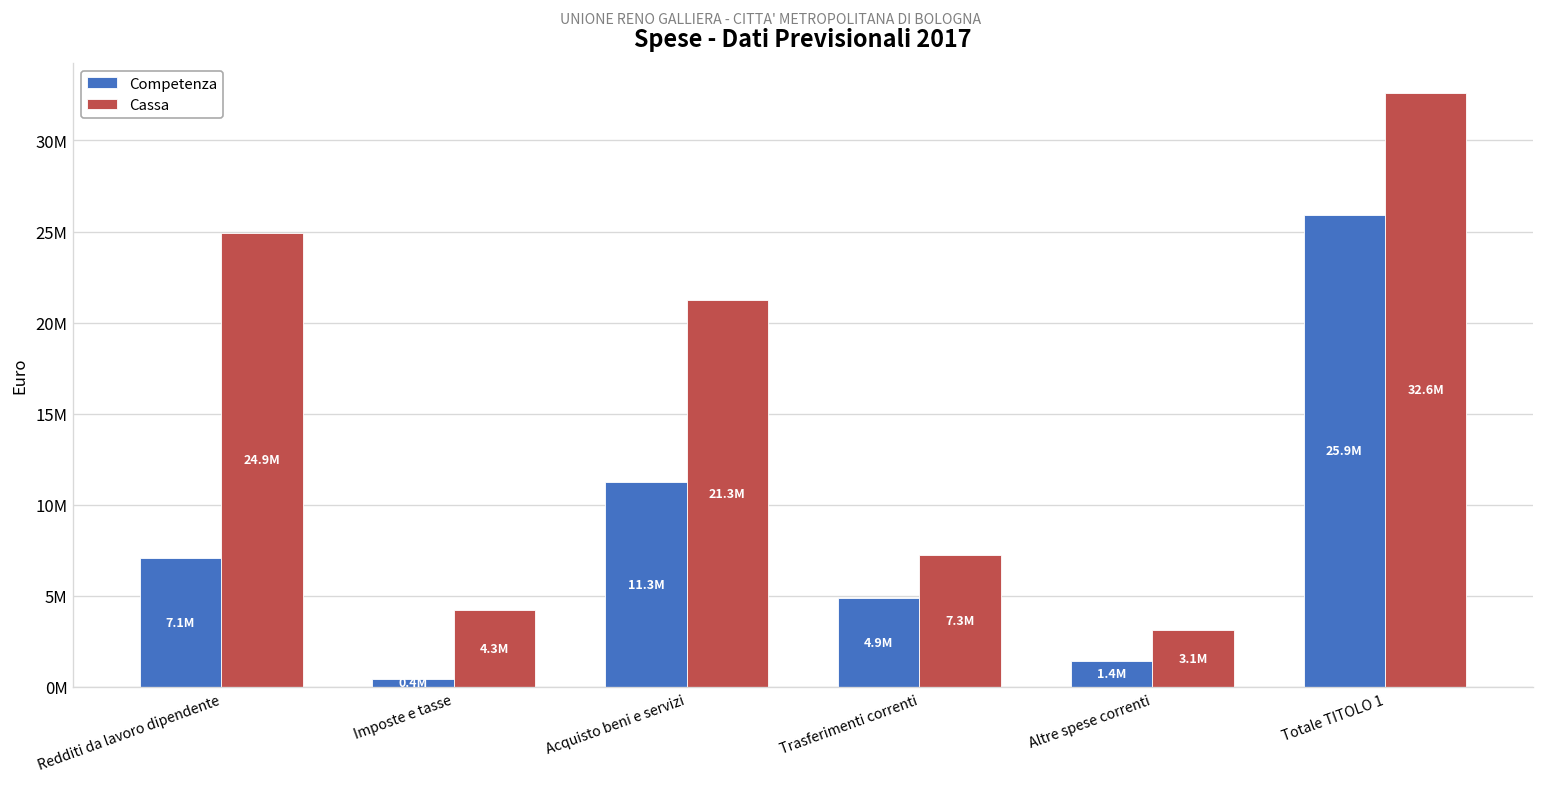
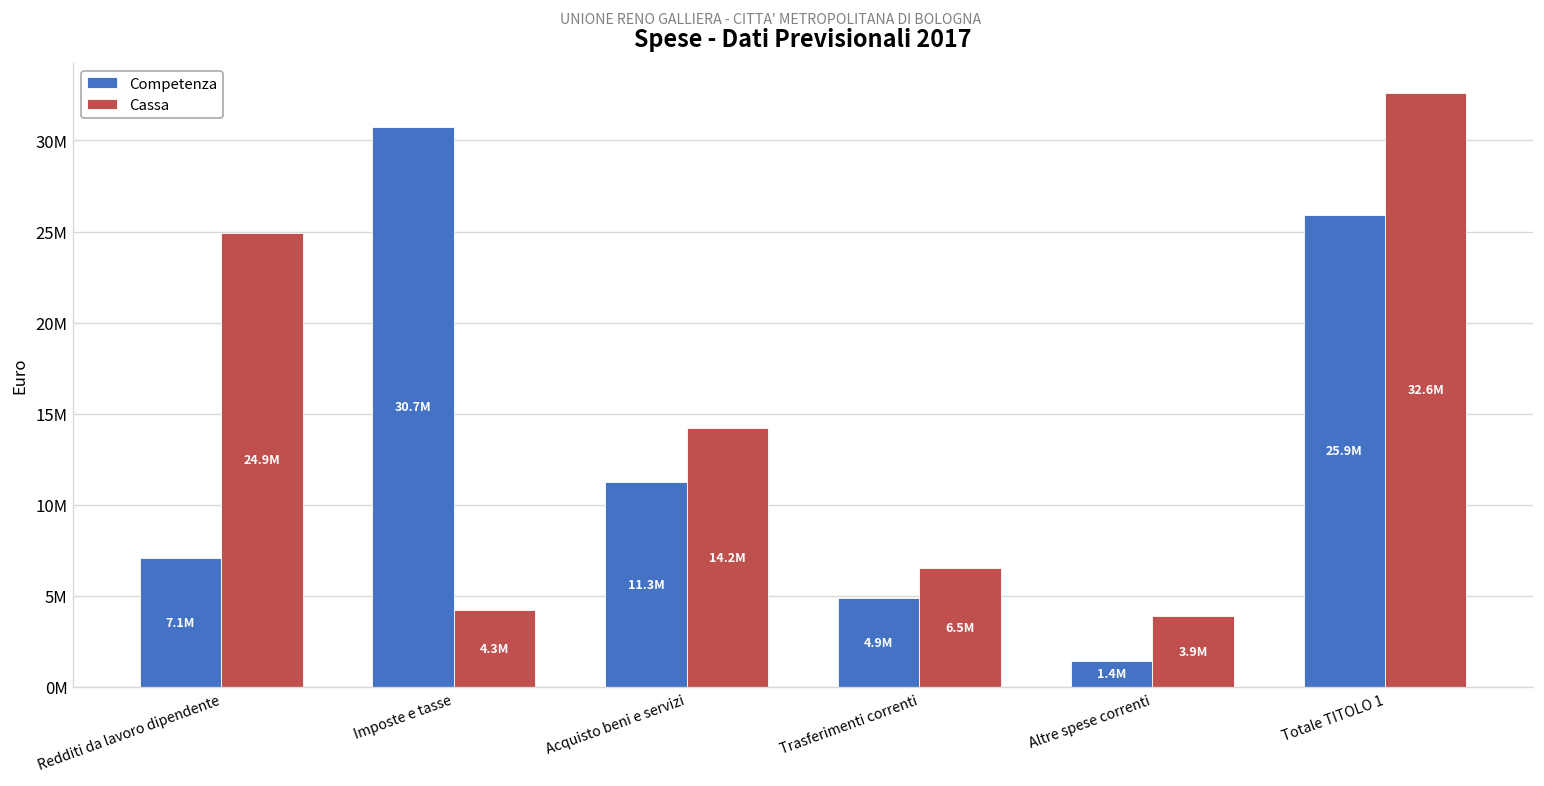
  {
    "Competenza": {
-     "Imposte e tasse": "400000"
+     "Imposte e tasse": "30700000"
    },
    "Cassa": {
      "Redditi da lavoro dipendente": "24.9M",
      "Imposte e tasse": "4.3M",
-     "Acquisto beni e servizi": "21.3M",
-     "Trasferimenti correnti": "7.3M",
-     "Altre spese correnti": "3.1M",
+     "Acquisto beni e servizi": "14.2M",
+     "Trasferimenti correnti": "6.5M",
+     "Altre spese correnti": "3.9M",
      "Totale TITOLO 1": "32.6M"
    }
  }
